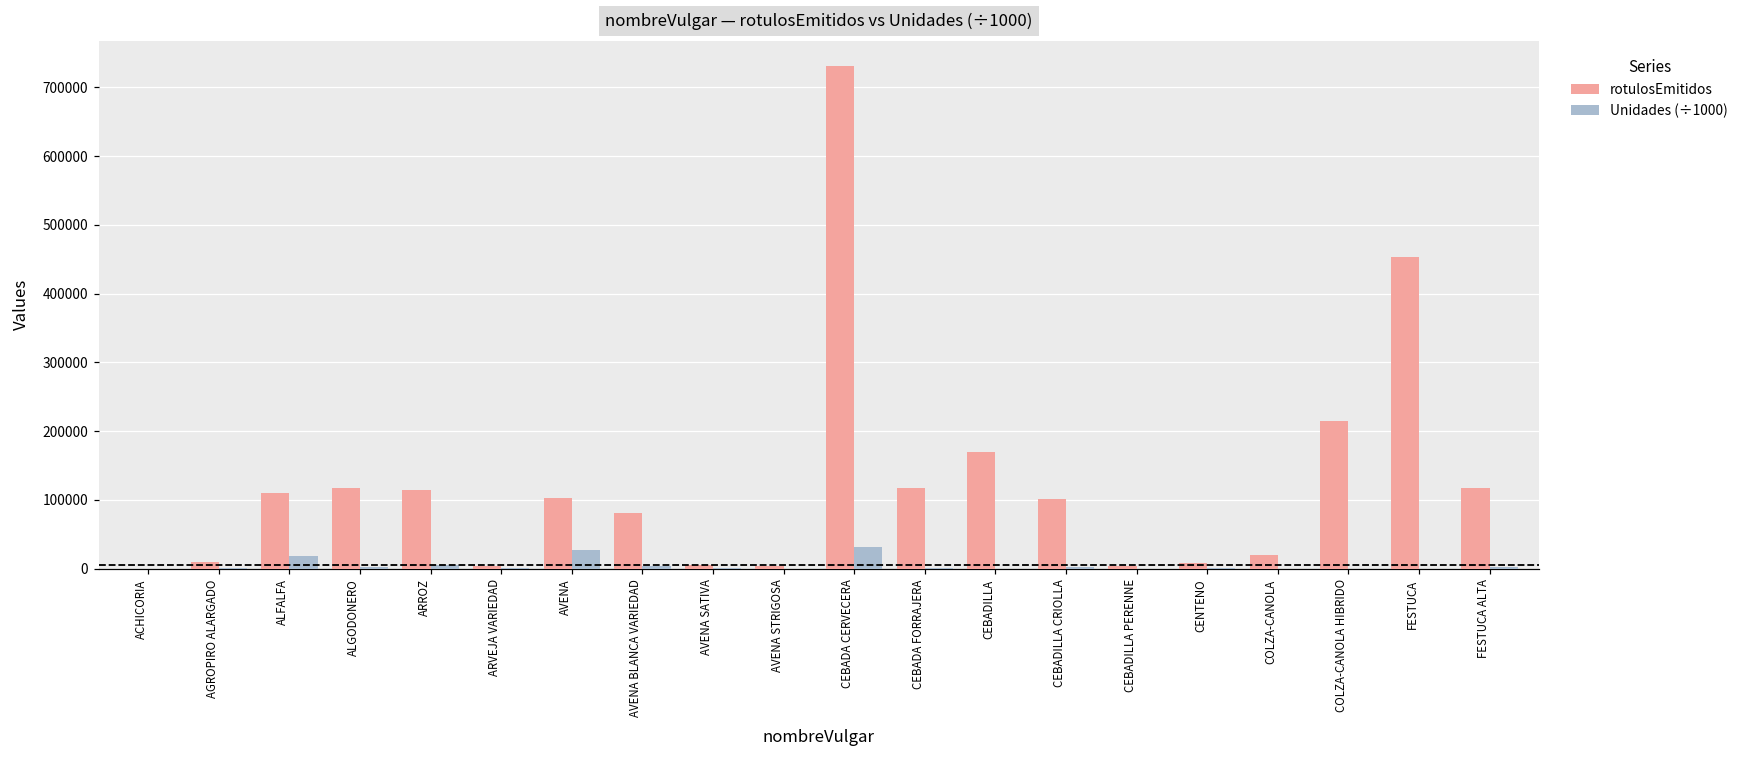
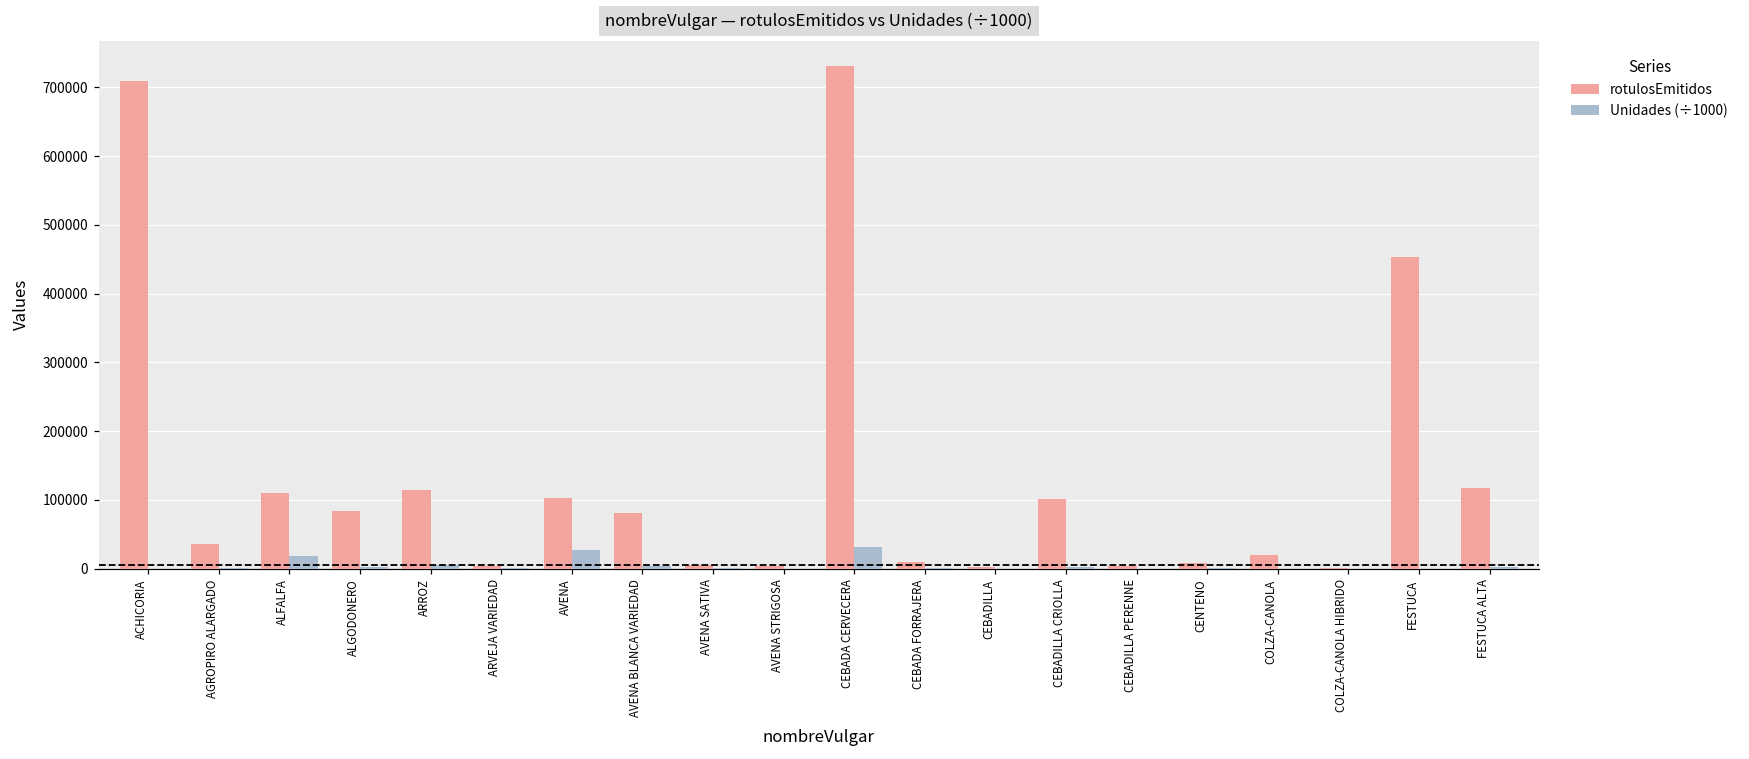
  {
    "rotulosEmitidos": {
-     "ACHICORIA": 0,
-     "AGROPIRO ALARGADO": 10000,
+     "ACHICORIA": 710000,
+     "AGROPIRO ALARGADO": 40000,
      "ALFALFA": 110000,
-     "ALGODONERO": 120000,
+     "ALGODONERO": 80000,
      "ARROZ": 110000,
      "ARVEJA VARIEDAD": 0,
      "AVENA": 100000,
      "AVENA BLANCA VARIEDAD": 80000,
      "AVENA SATIVA": 0,
      "CEBADA CERVECERA": 730000,
-     "CEBADA FORRAJERA": 120000,
-     "CEBADILLA": 170000,
+     "CEBADA FORRAJERA": 10000,
+     "CEBADILLA": 0,
      "CEBADILLA CRIOLLA": 100000,
      "CENTENO": 10000,
      "COLZA-CANOLA": 20000,
-     "COLZA-CANOLA HIBRIDO": 210000,
+     "COLZA-CANOLA HIBRIDO": 0,
      "FESTUCA": 450000,
      "FESTUCA ALTA": 120000
    },
    "Unidades (÷1000)": {
      "ALFALFA": 20000,
      "ARROZ": 0,
      "AVENA": 30000,
      "CEBADA CERVECERA": 30000
    }
  }
